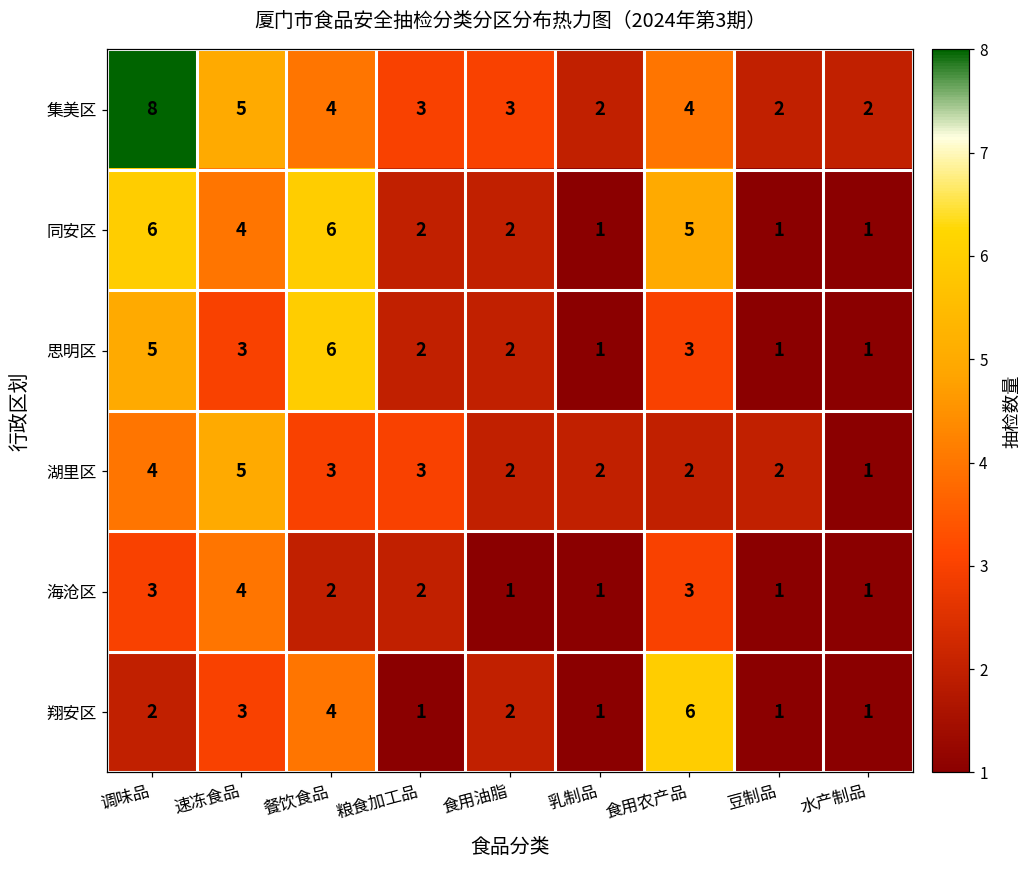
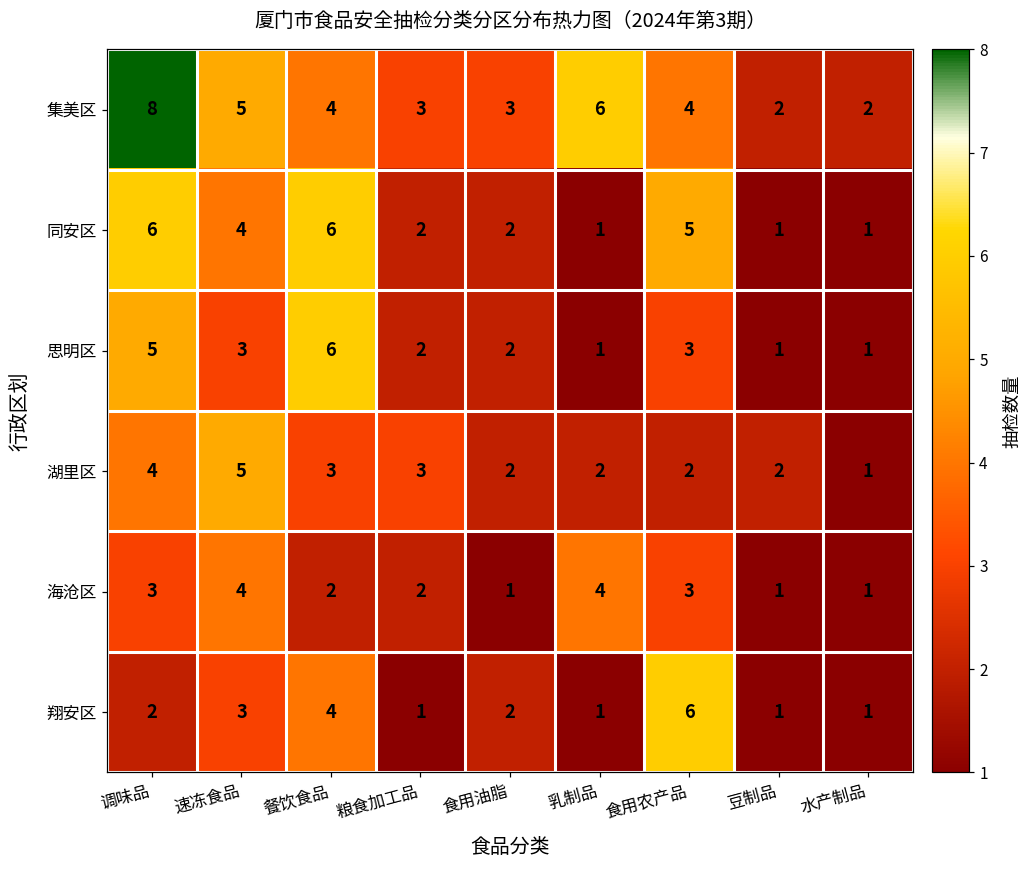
  {
    "集美区": {
      "调味品": 8,
      "速冻食品": 5,
      "餐饮食品": 4,
      "粮食加工品": 3,
      "食用油脂": 3,
-     "乳制品": 2,
+     "乳制品": 6,
      "食用农产品": 4,
      "豆制品": 2,
      "水产制品": 2
    },
    "同安区": {
      "调味品": 6,
      "速冻食品": 4,
      "餐饮食品": 6,
      "粮食加工品": 2,
      "食用油脂": 2,
      "乳制品": 1,
      "食用农产品": 5,
      "豆制品": 1,
      "水产制品": 1
    },
    "思明区": {
      "调味品": 5,
      "速冻食品": 3,
      "餐饮食品": 6,
      "粮食加工品": 2,
      "食用油脂": 2,
      "乳制品": 1,
      "食用农产品": 3,
      "豆制品": 1,
      "水产制品": 1
    },
    "湖里区": {
      "调味品": 4,
      "速冻食品": 5,
      "餐饮食品": 3,
      "粮食加工品": 3,
      "食用油脂": 2,
      "乳制品": 2,
      "食用农产品": 2,
      "豆制品": 2,
      "水产制品": 1
    },
    "海沧区": {
      "调味品": 3,
      "速冻食品": 4,
      "餐饮食品": 2,
      "粮食加工品": 2,
      "食用油脂": 1,
-     "乳制品": 1,
+     "乳制品": 4,
      "食用农产品": 3,
      "豆制品": 1,
      "水产制品": 1
    },
    "翔安区": {
      "调味品": 2,
      "速冻食品": 3,
      "餐饮食品": 4,
      "粮食加工品": 1,
      "食用油脂": 2,
      "乳制品": 1,
      "食用农产品": 6,
      "豆制品": 1,
      "水产制品": 1
    }
  }
